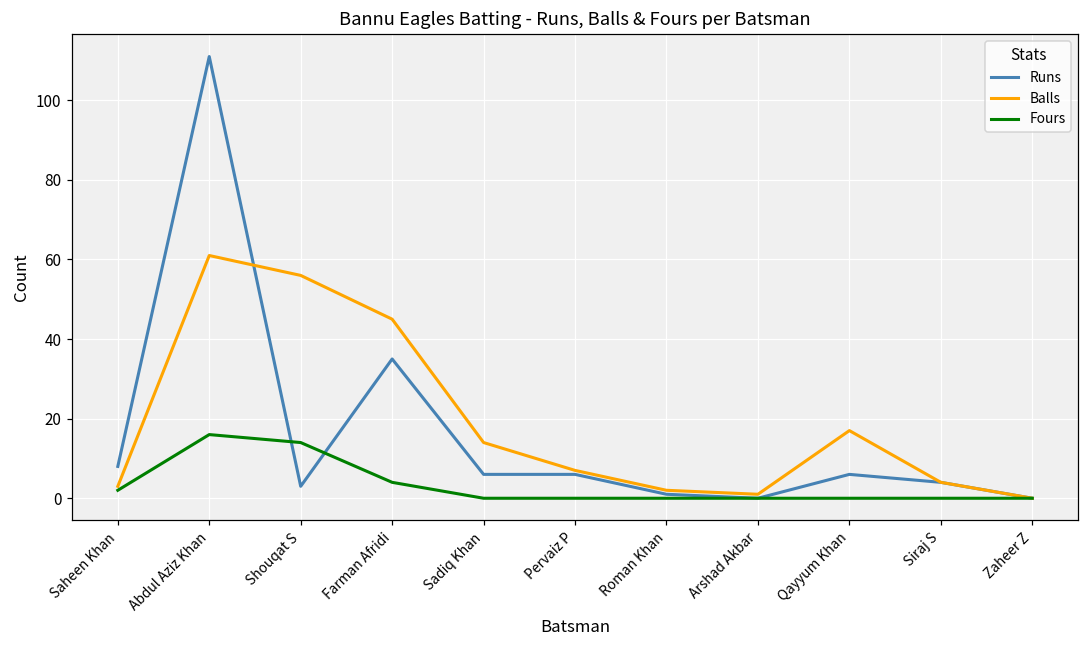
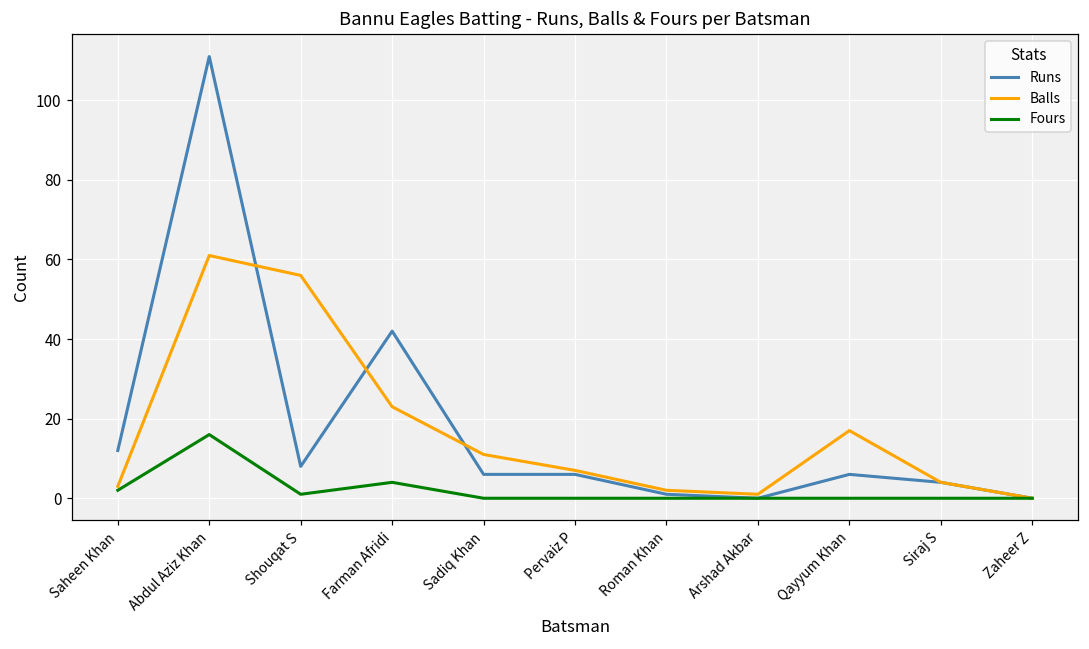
  {
    "Runs": {
-     "Saheen Khan": 8,
+     "Saheen Khan": 12,
      "Abdul Aziz Khan": 111,
-     "Shouqat S": 3,
-     "Farman Afridi": 35,
+     "Shouqat S": 8,
+     "Farman Afridi": 42,
      "Sadiq Khan": 6,
      "Pervaiz P": 6,
      "Roman Khan": 1,
      "Qayyum Khan": 6
    },
    "Balls": {
      "Saheen Khan": 3,
      "Abdul Aziz Khan": 61,
      "Shouqat S": 56,
-     "Farman Afridi": 45,
-     "Sadiq Khan": 14,
+     "Farman Afridi": 23,
+     "Sadiq Khan": 11,
      "Pervaiz P": 7,
      "Roman Khan": 2,
      "Arshad Akbar": 1,
      "Qayyum Khan": 17
    },
    "Fours": {
      "Saheen Khan": 2,
      "Abdul Aziz Khan": 16,
-     "Shouqat S": 14,
+     "Shouqat S": 1,
      "Farman Afridi": 4,
      "Sadiq Khan": 0,
      "Pervaiz P": 0,
      "Roman Khan": 0,
      "Qayyum Khan": 0,
      "Siraj S": 0
    }
  }
